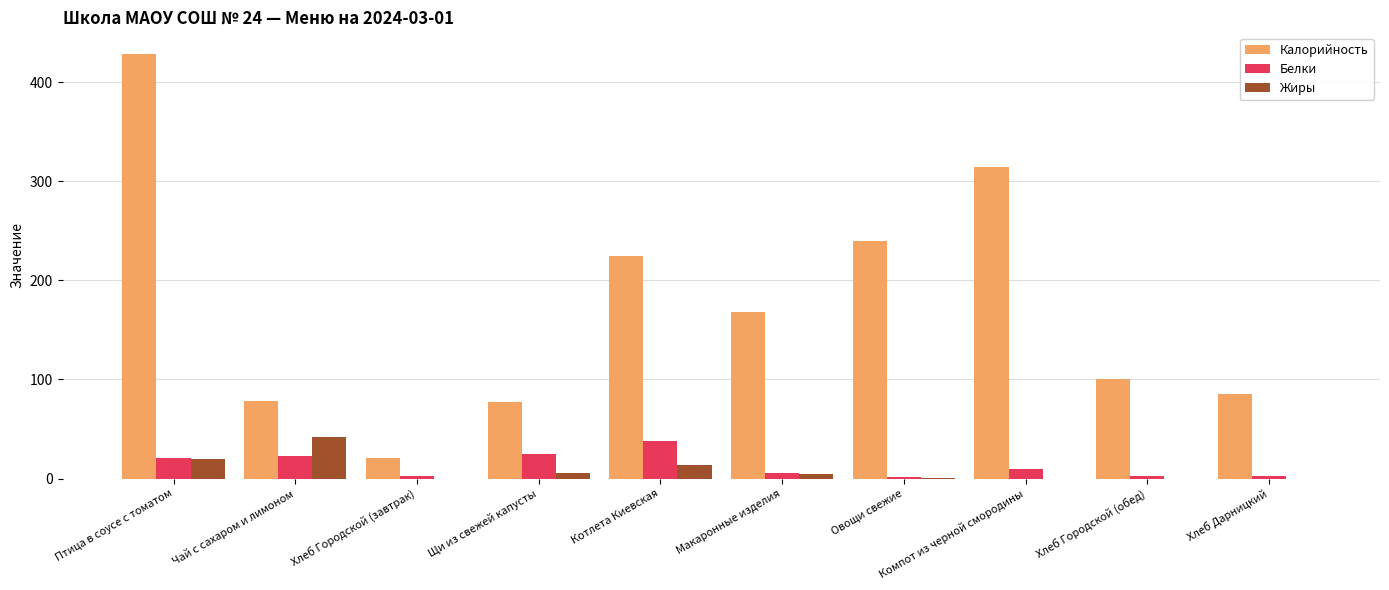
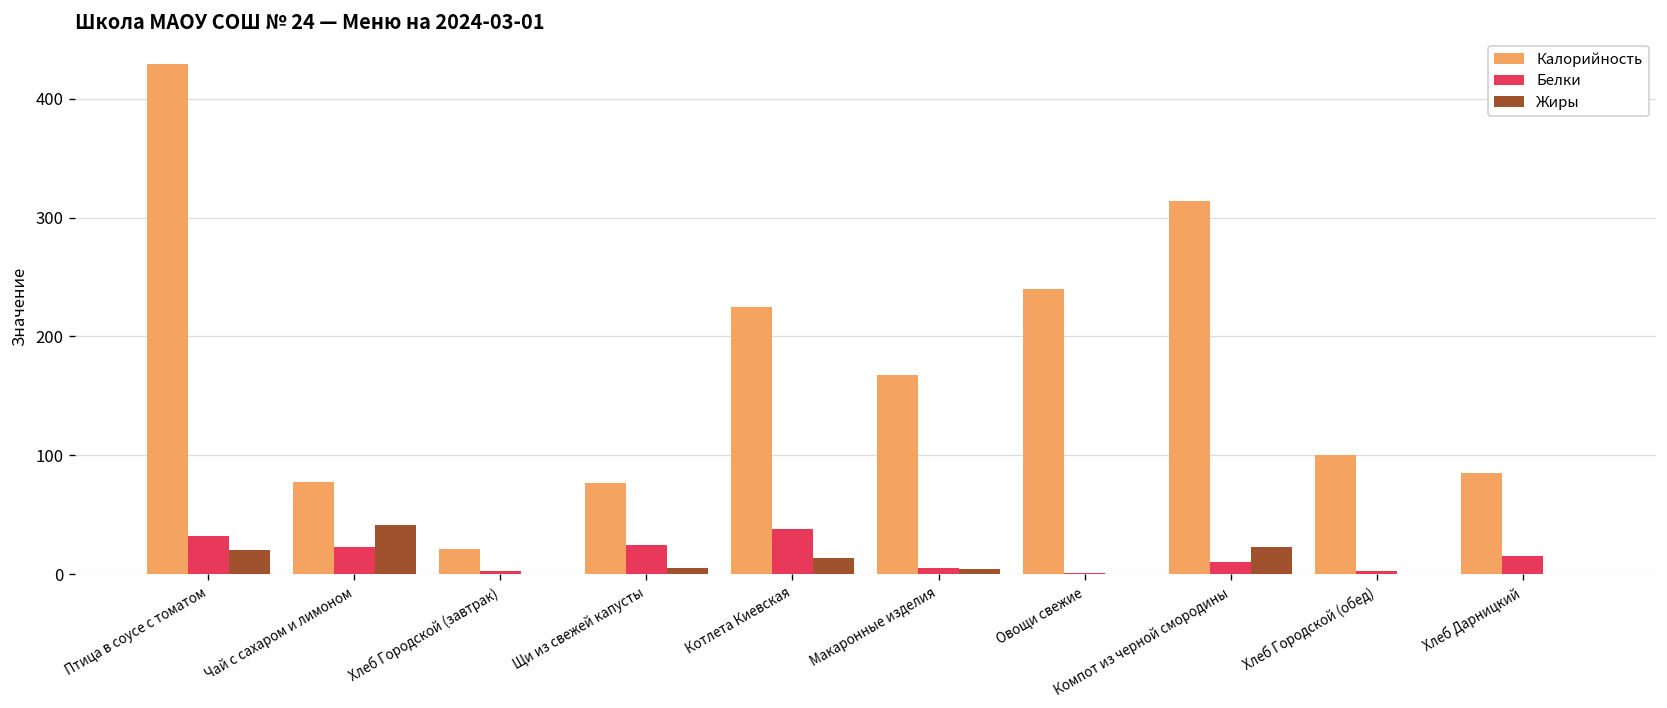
  {
    "Калорийность": {
      "Птица в соусе с томатом": 430,
      "Чай с сахаром и лимоном": 80,
      "Хлеб Городской (завтрак)": 20,
      "Щи из свежей капусты": 80,
      "Котлета Киевская": 230,
      "Макаронные изделия": 170,
      "Овощи свежие": 240,
      "Компот из черной смородины": 310,
      "Хлеб Городской (обед)": 100,
      "Хлеб Дарницкий": 90
    },
    "Белки": {
-     "Птица в соусе с томатом": 20,
+     "Птица в соусе с томатом": 30,
      "Чай с сахаром и лимоном": 20,
      "Хлеб Городской (завтрак)": 0,
      "Щи из свежей капусты": 20,
      "Котлета Киевская": 40,
      "Макаронные изделия": 10,
      "Компот из черной смородины": 10,
      "Хлеб Городской (обед)": 0,
-     "Хлеб Дарницкий": 0
+     "Хлеб Дарницкий": 20
    },
    "Жиры": {
      "Птица в соусе с томатом": 20,
      "Чай с сахаром и лимоном": 40,
      "Хлеб Городской (завтрак)": 0,
      "Щи из свежей капусты": 10,
      "Котлета Киевская": 10,
      "Макаронные изделия": 0,
-     "Компот из черной смородины": 0,
+     "Компот из черной смородины": 20,
      "Хлеб Городской (обед)": 0,
      "Хлеб Дарницкий": 0
    }
  }
